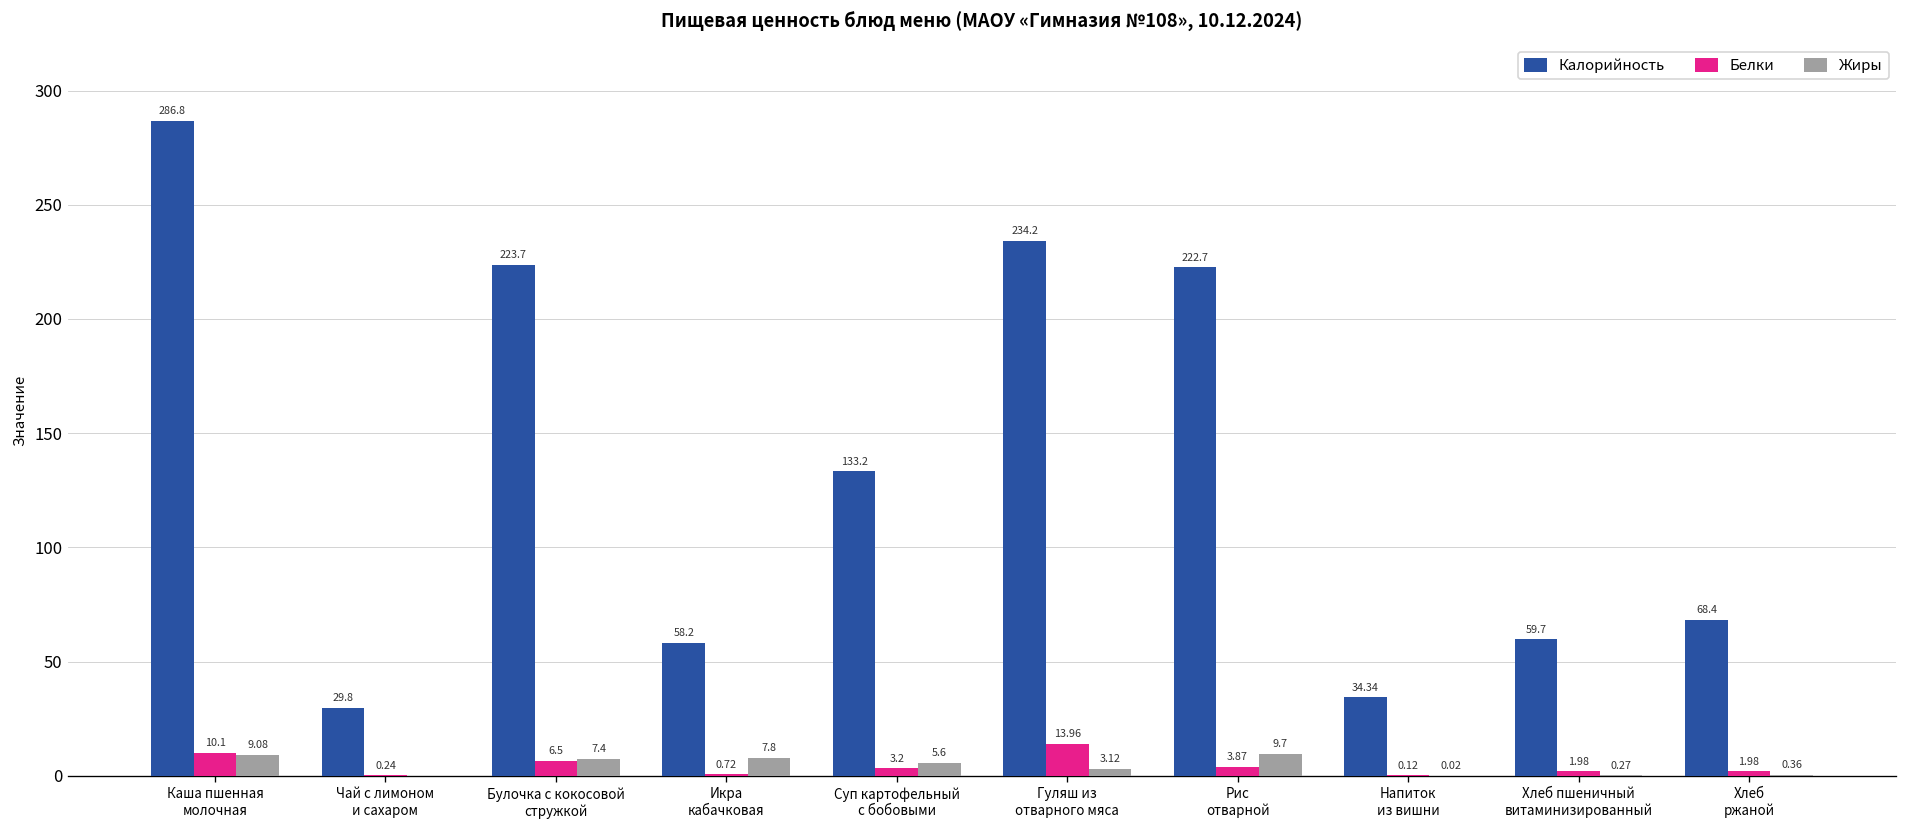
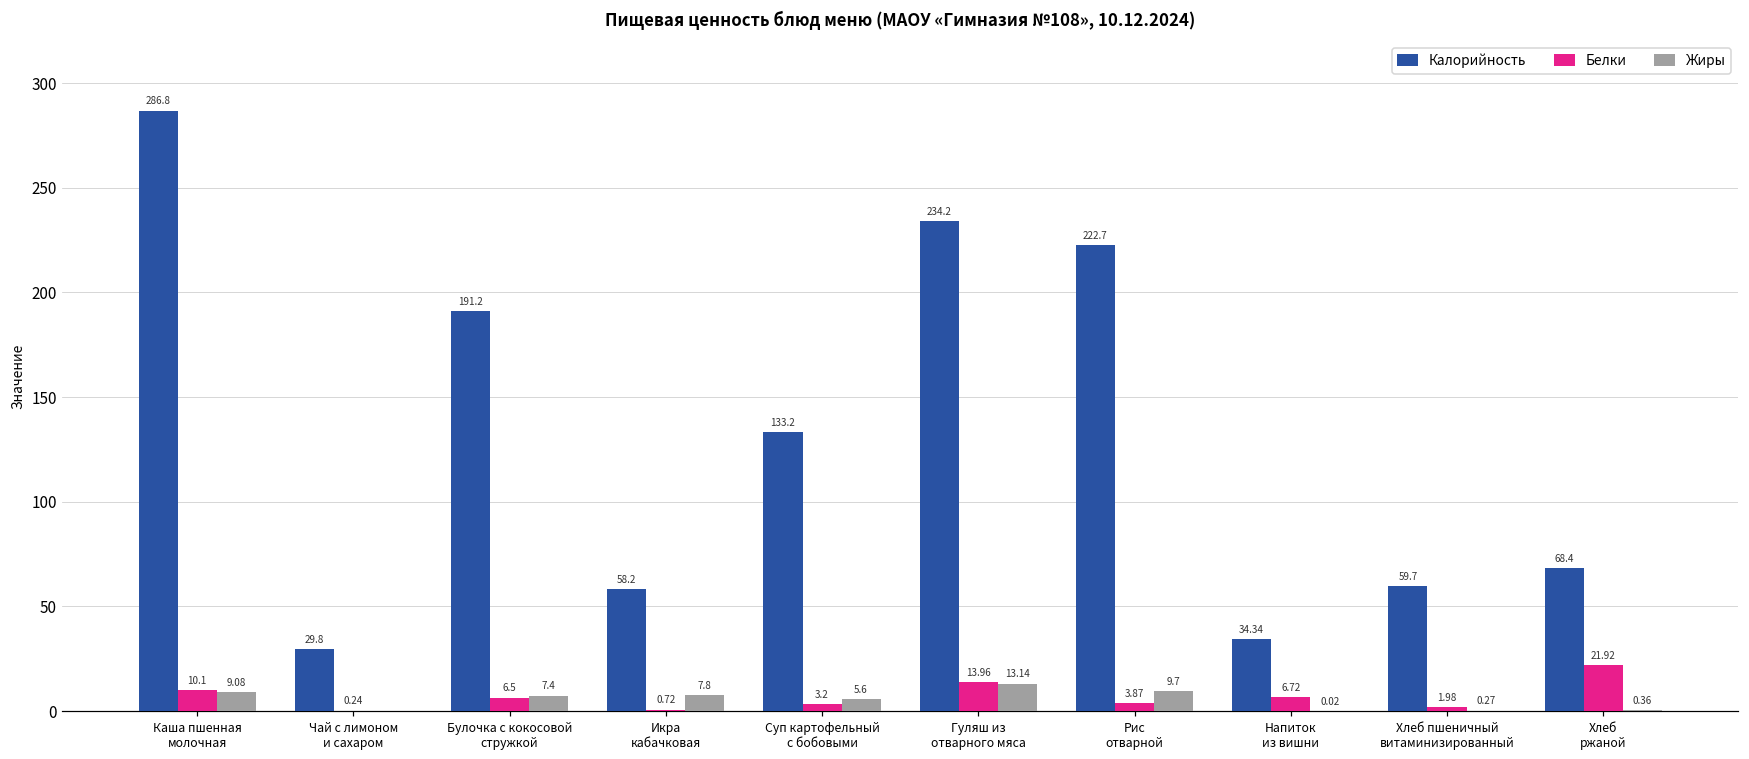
  {
    "Калорийность": {
      "Каша пшенная молочная": 286.8,
      "Чай с лимоном и сахаром": 29.8,
-     "Булочка с кокосовой стружкой": 223.7,
+     "Булочка с кокосовой стружкой": 191.2,
      "Икра кабачковая": 58.2,
      "Суп картофельный с бобовыми": 133.2,
      "Гуляш из отварного мяса": 234.2,
      "Рис отварной": 222.7,
      "Напиток из вишни": 34.34,
      "Хлеб пшеничный витаминизированный": 59.7,
      "Хлеб ржаной": 68.4
    },
    "Белки": {
      "Каша пшенная молочная": 10.1,
      "Чай с лимоном и сахаром": 0.24,
      "Булочка с кокосовой стружкой": 6.5,
      "Икра кабачковая": 0.72,
      "Суп картофельный с бобовыми": 3.2,
      "Гуляш из отварного мяса": 13.96,
      "Рис отварной": 3.87,
-     "Напиток из вишни": 0.12,
+     "Напиток из вишни": 6.72,
      "Хлеб пшеничный витаминизированный": 1.98,
-     "Хлеб ржаной": 1.98
+     "Хлеб ржаной": 21.92
    },
    "Жиры": {
      "Каша пшенная молочная": 9.08,
      "Булочка с кокосовой стружкой": 7.4,
      "Икра кабачковая": 7.8,
      "Суп картофельный с бобовыми": 5.6,
-     "Гуляш из отварного мяса": 3.12,
+     "Гуляш из отварного мяса": 13.14,
      "Рис отварной": 9.7,
      "Напиток из вишни": 0.02,
      "Хлеб пшеничный витаминизированный": 0.27,
      "Хлеб ржаной": 0.36
    }
  }
